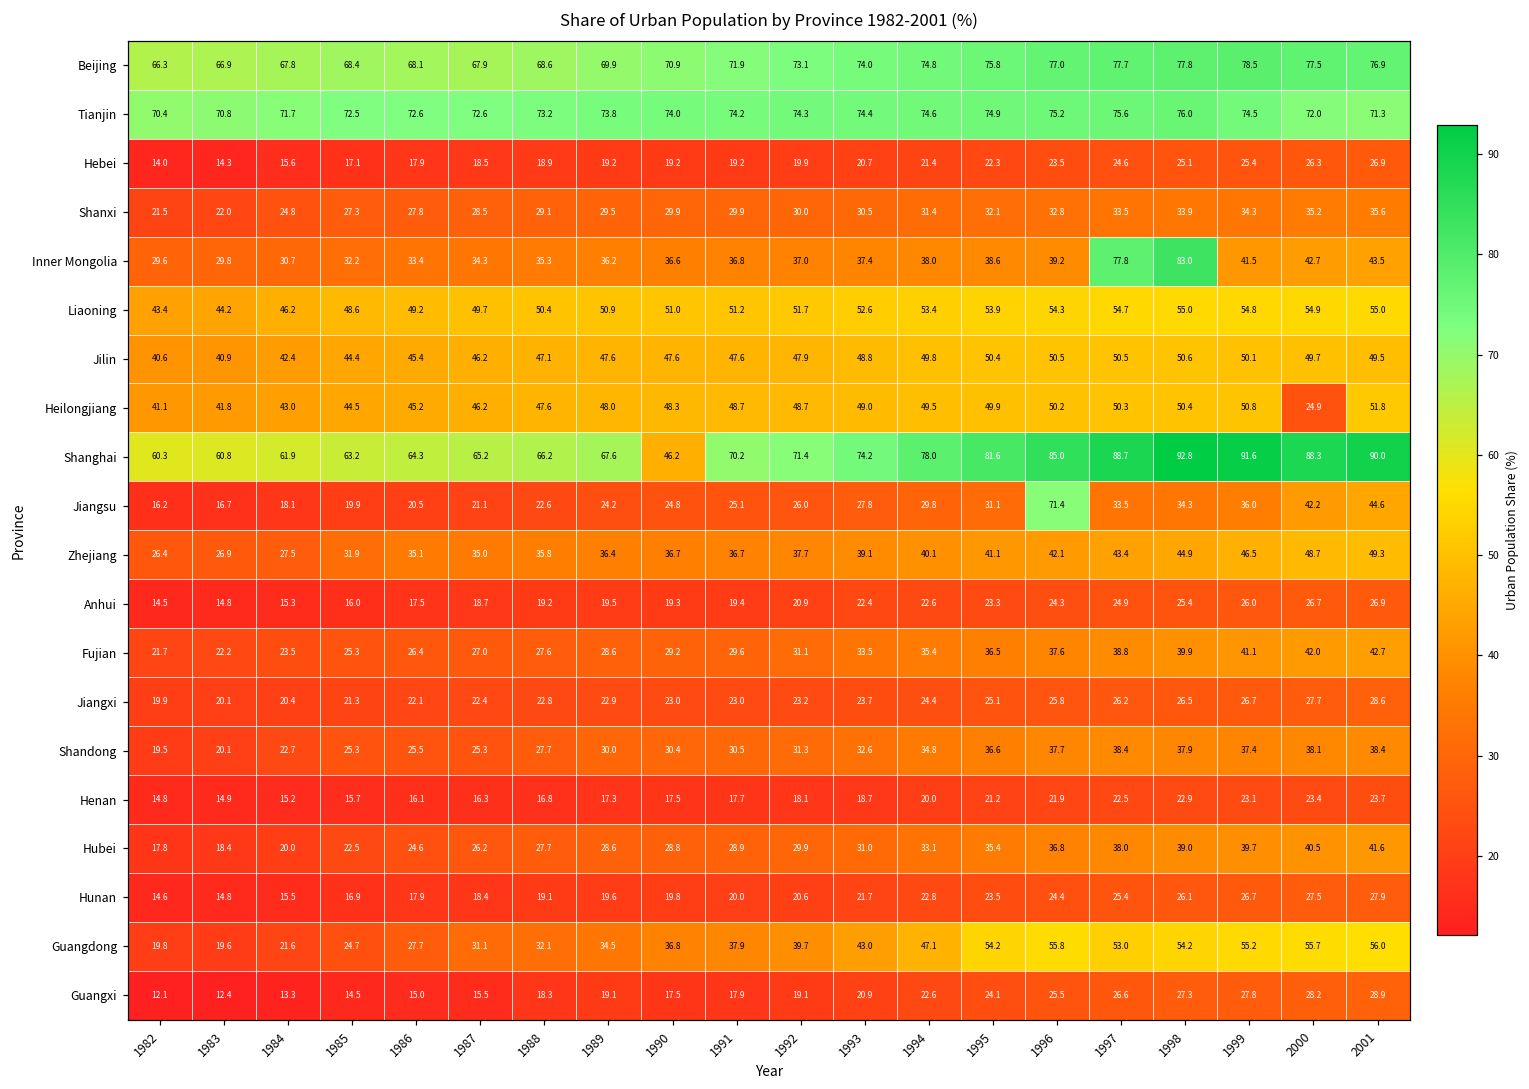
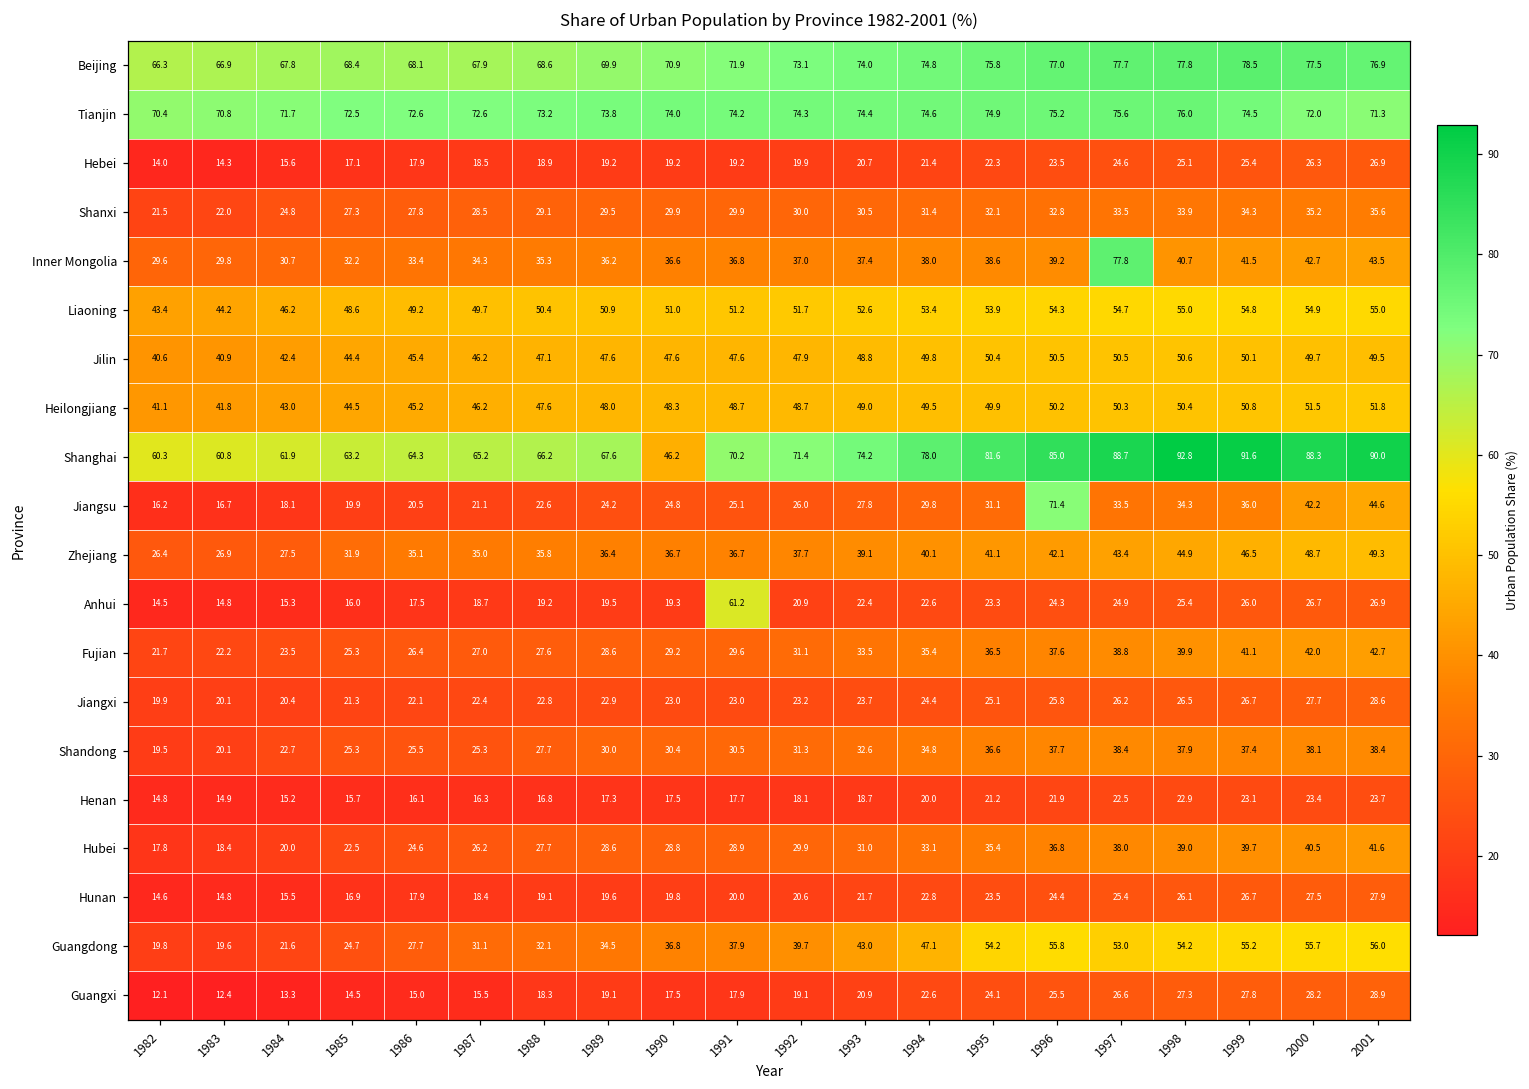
  {
    "Inner Mongolia": {
      "1982": 29.6,
      "1983": 29.8,
      "1984": 30.7,
      "1985": 32.2,
      "1986": 33.4,
      "1987": 34.3,
      "1988": 35.3,
      "1989": 36.2,
      "1990": 36.6,
      "1991": 36.8,
      "1992": 37.0,
      "1993": 37.4,
      "1994": 38.0,
      "1995": 38.6,
      "1996": 39.2,
      "1997": 77.8,
-     "1998": 83.0,
+     "1998": 40.7,
      "1999": 41.5,
      "2000": 42.7,
      "2001": 43.5
    },
    "Heilongjiang": {
      "1982": 41.1,
      "1983": 41.8,
      "1984": 43.0,
      "1985": 44.5,
      "1986": 45.2,
      "1987": 46.2,
      "1988": 47.6,
      "1989": 48.0,
      "1990": 48.3,
      "1991": 48.7,
      "1992": 48.7,
      "1993": 49.0,
      "1994": 49.5,
      "1995": 49.9,
      "1996": 50.2,
      "1997": 50.3,
      "1998": 50.4,
      "1999": 50.8,
-     "2000": 24.9,
+     "2000": 51.5,
      "2001": 51.8
    },
    "Anhui": {
      "1982": 14.5,
      "1983": 14.8,
      "1984": 15.3,
      "1985": 16.0,
      "1986": 17.5,
      "1987": 18.7,
      "1988": 19.2,
      "1989": 19.5,
      "1990": 19.3,
-     "1991": 19.4,
+     "1991": 61.2,
      "1992": 20.9,
      "1993": 22.4,
      "1994": 22.6,
      "1995": 23.3,
      "1996": 24.3,
      "1997": 24.9,
      "1998": 25.4,
      "1999": 26.0,
      "2000": 26.7,
      "2001": 26.9
    }
  }
